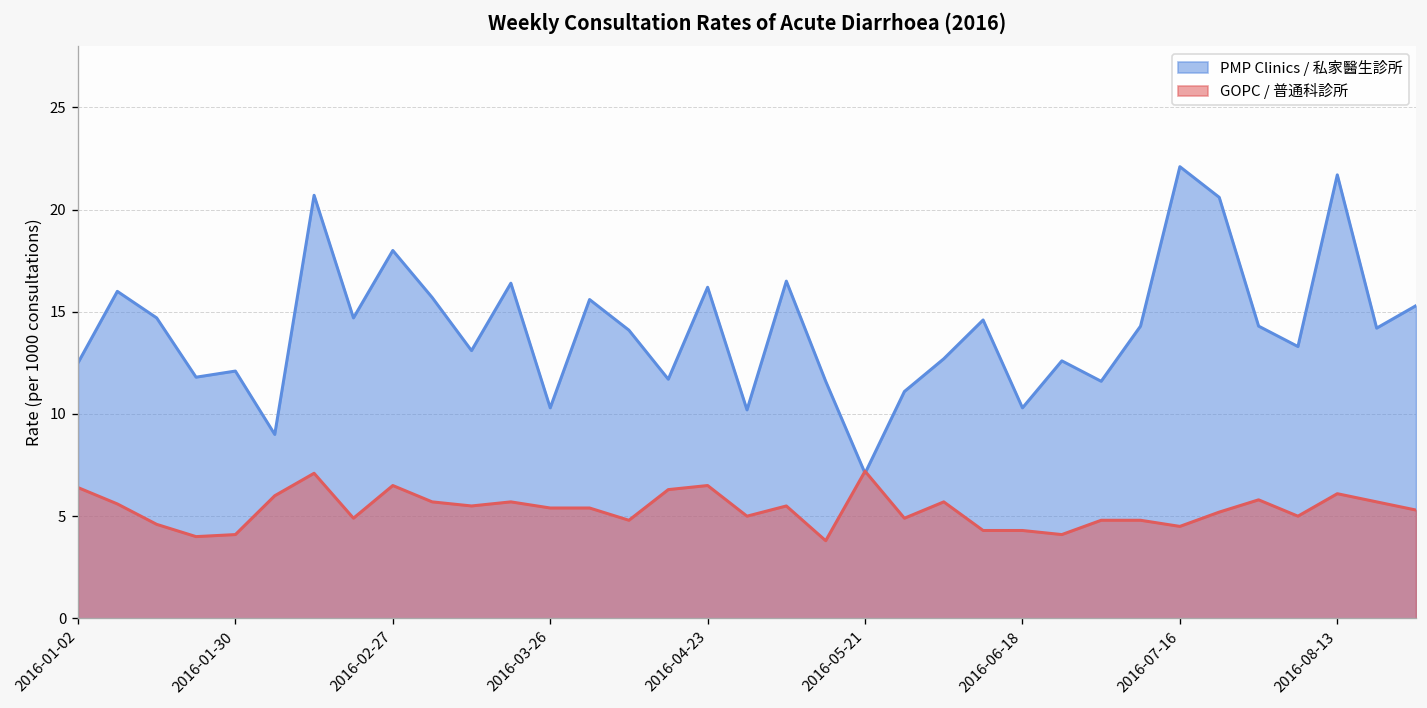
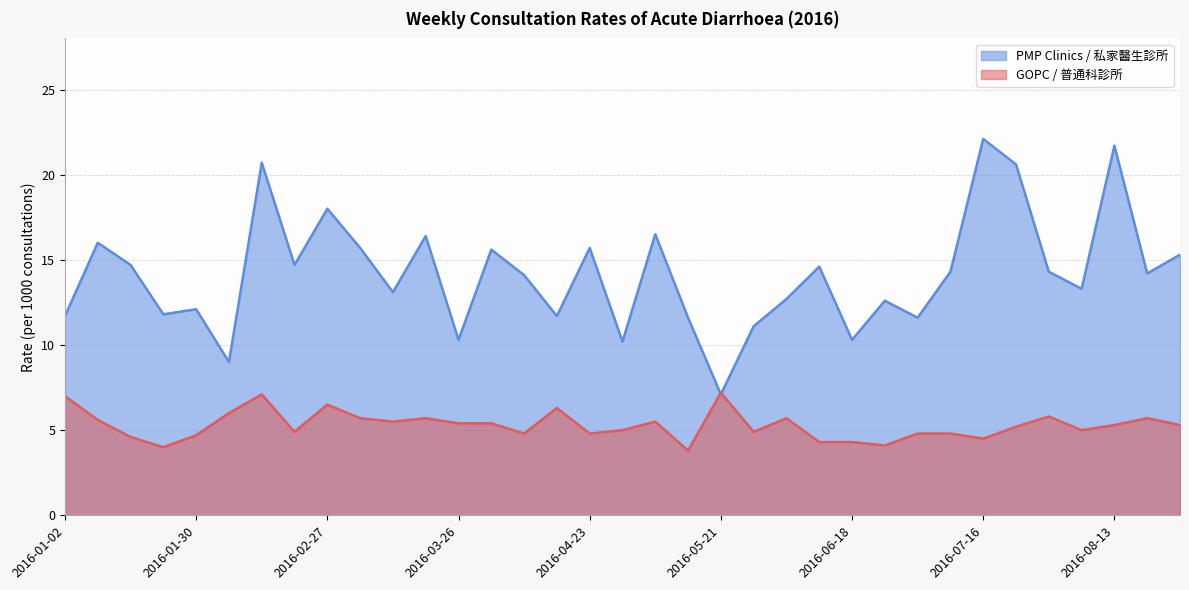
  {
    "PMP Clinics / 私家醫生診所": {
-     "2016-01-02": 12.5,
+     "2016-01-02": 11.7,
      "2016-01-30": 12.1,
      "2016-02-27": 18.0,
      "2016-03-26": 10.3,
-     "2016-04-23": 16.2,
+     "2016-04-23": 15.7,
      "2016-06-18": 10.3,
      "2016-07-16": 22.1,
      "2016-08-13": 21.7
    },
    "GOPC / 普通科診所": {
-     "2016-01-02": 6.4,
-     "2016-01-30": 4.1,
+     "2016-01-02": 7.0,
+     "2016-01-30": 4.7,
      "2016-02-27": 6.5,
      "2016-03-26": 5.4,
-     "2016-04-23": 6.5,
+     "2016-04-23": 4.8,
      "2016-06-18": 4.3,
      "2016-07-16": 4.5,
-     "2016-08-13": 6.1
+     "2016-08-13": 5.3
    }
  }
